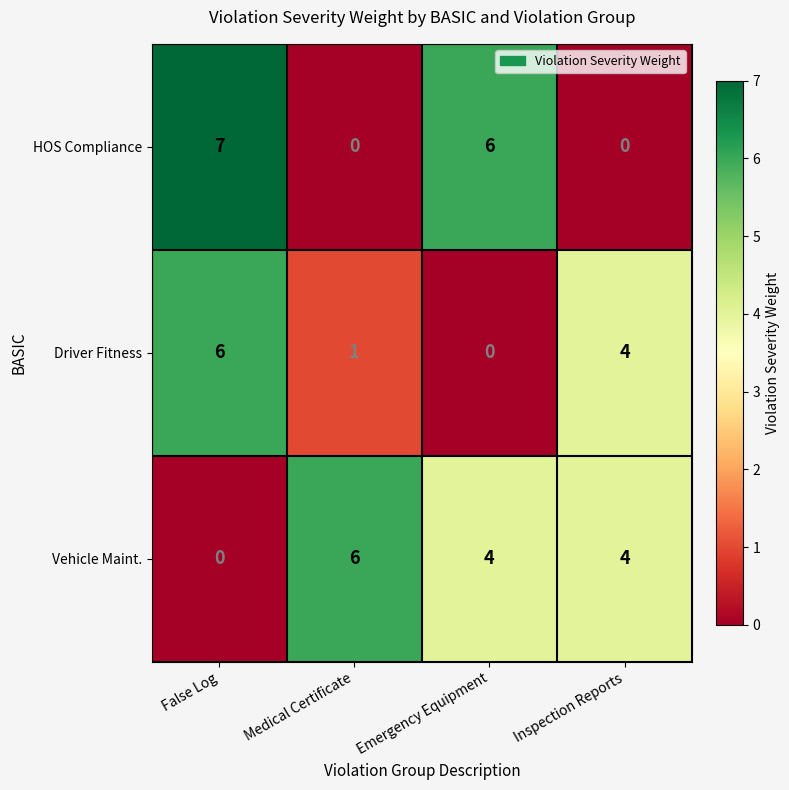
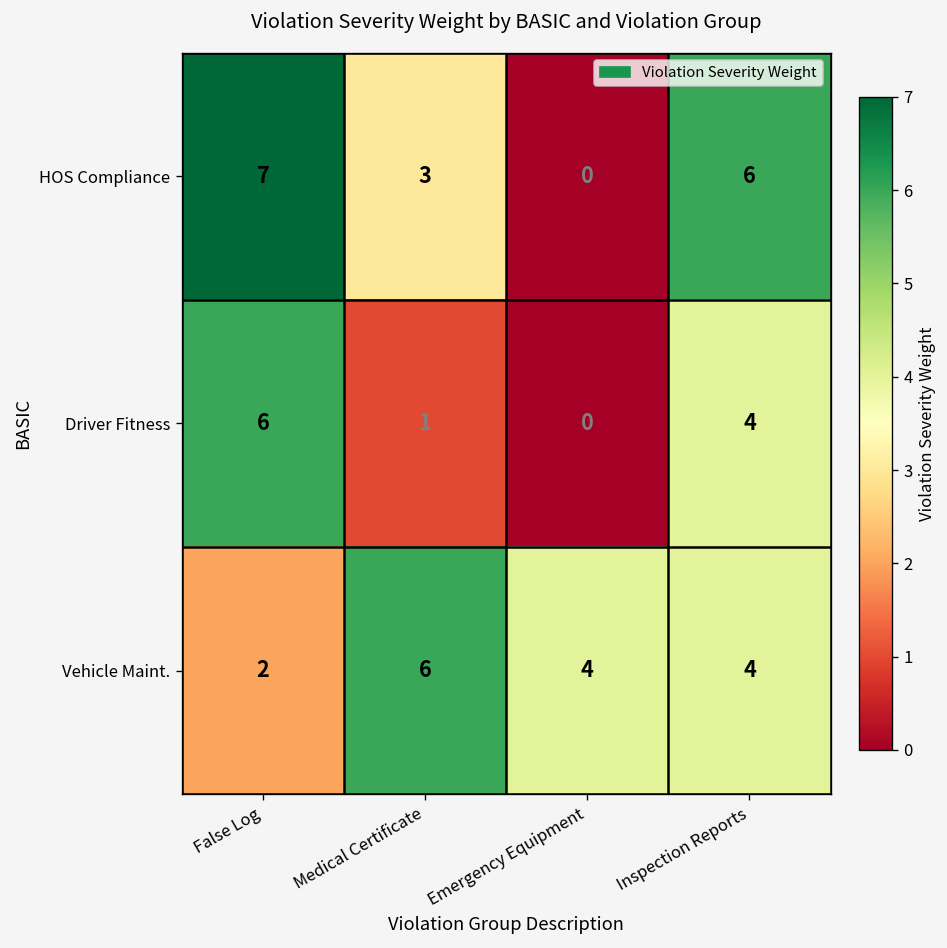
  {
    "HOS Compliance": {
      "False Log": 7,
-     "Medical Certificate": 0,
-     "Emergency Equipment": 6,
-     "Inspection Reports": 0
+     "Medical Certificate": 3,
+     "Emergency Equipment": 0,
+     "Inspection Reports": 6
    },
    "Driver Fitness": {
      "False Log": 6,
      "Medical Certificate": 1,
      "Emergency Equipment": 0,
      "Inspection Reports": 4
    },
    "Vehicle Maint.": {
-     "False Log": 0,
+     "False Log": 2,
      "Medical Certificate": 6,
      "Emergency Equipment": 4,
      "Inspection Reports": 4
    }
  }
